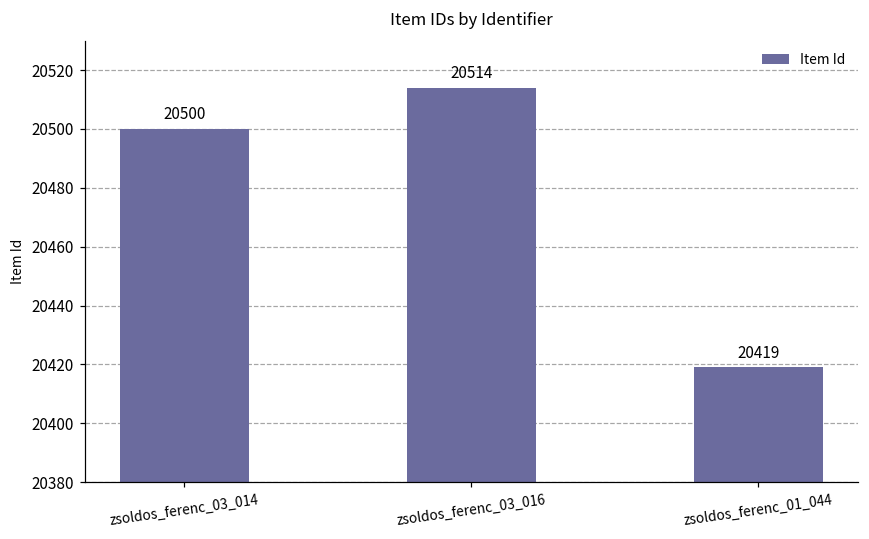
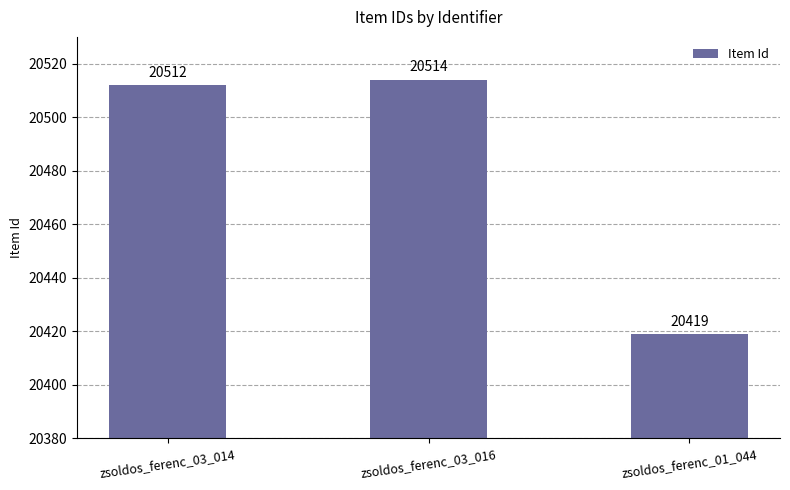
  {
-   "zsoldos_ferenc_03_014": 20500,
+   "zsoldos_ferenc_03_014": 20512,
    "zsoldos_ferenc_03_016": 20514,
    "zsoldos_ferenc_01_044": 20419
  }
